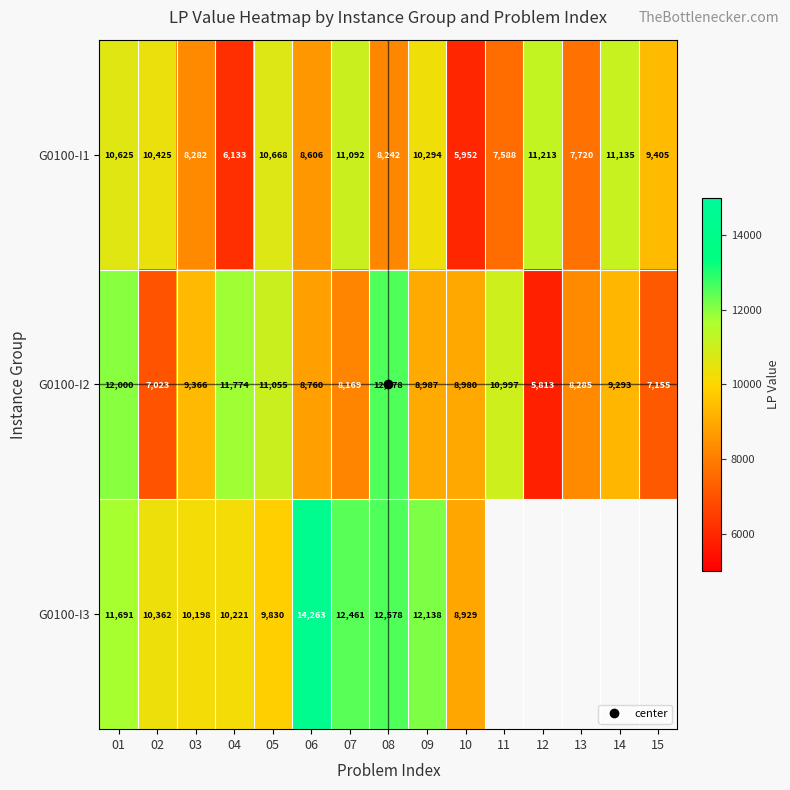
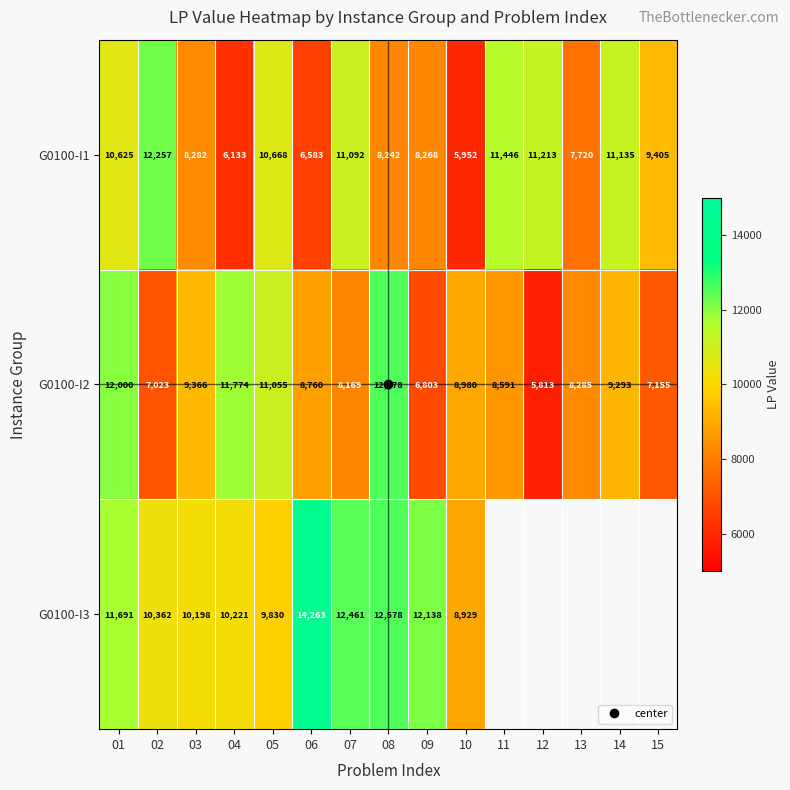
  {
    "G0100-I1": {
      "01": "10,625",
-     "02": "10,425",
+     "02": "12,257",
      "03": "8,282",
      "04": "6,133",
      "05": "10,668",
-     "06": "8,606",
+     "06": "6,583",
      "07": "11,092",
      "08": "8,242",
-     "09": "10,294",
+     "09": "8,268",
      "10": "5,952",
-     "11": "7,588",
+     "11": "11,446",
      "12": "11,213",
      "13": "7,720",
      "14": "11,135",
      "15": "9,405"
    },
    "G0100-I2": {
      "01": "12,000",
      "02": "7,023",
      "03": "9,366",
      "04": "11,774",
      "05": "11,055",
      "06": "8,760",
      "07": "8,169",
-     "09": "8,987",
+     "09": "6,803",
      "10": "8,980",
-     "11": "10,997",
+     "11": "8,591",
      "12": "5,813",
      "13": "8,285",
      "14": "9,293",
      "15": "7,155"
    },
    "G0100-I3": {
      "01": "11,691",
      "02": "10,362",
      "03": "10,198",
      "04": "10,221",
      "05": "9,830",
      "06": "14,263",
      "07": "12,461",
      "08": "12,578",
      "09": "12,138",
      "10": "8,929"
    }
  }
